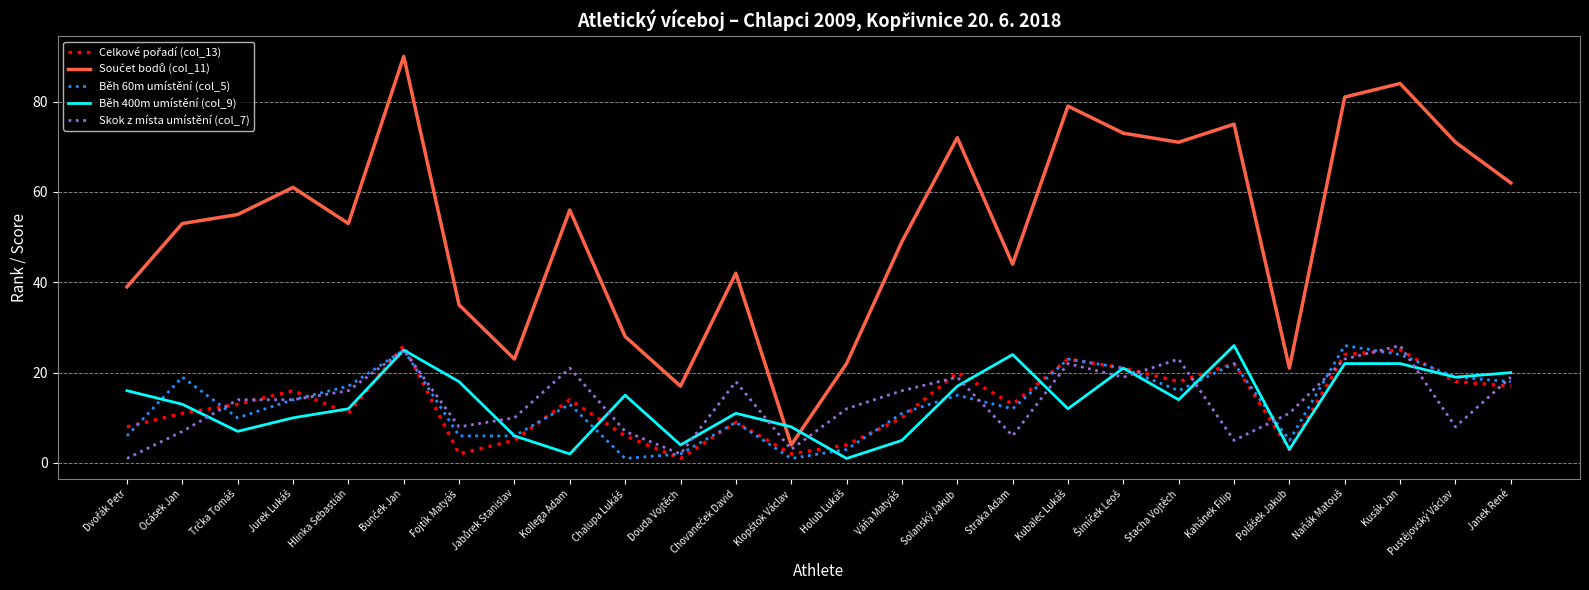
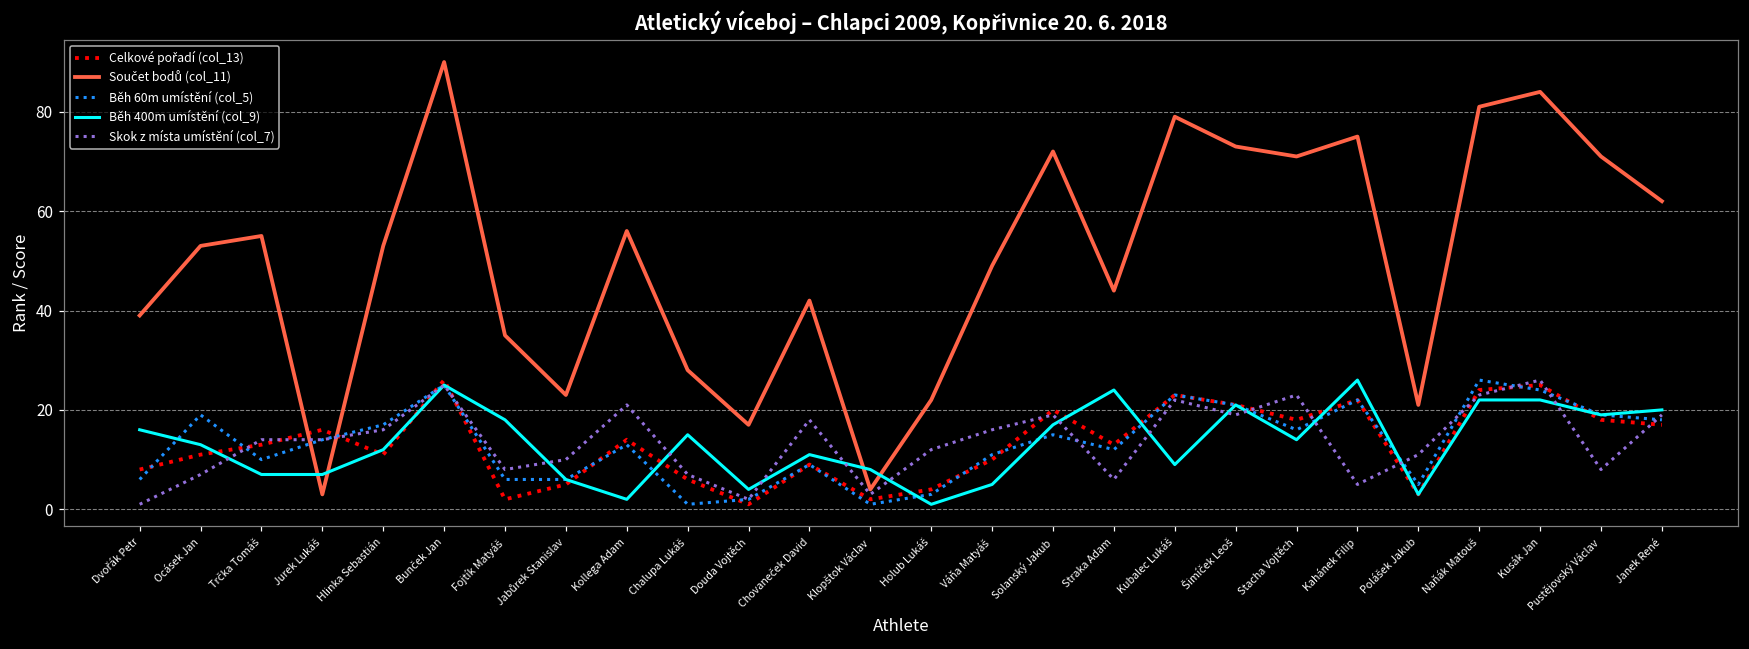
  {
    "Celkové pořadí (col_13)": {
      "Dvořák Petr": 8,
      "Ocásek Jan": 11,
      "Trčka Tomáš": 13,
      "Jurek Lukáš": 16,
      "Hlinka Sebastián": 11,
      "Bunček Jan": 26,
      "Fojtík Matyáš": 2,
      "Jabůrek Stanislav": 5,
      "Kollega Adam": 14,
      "Chalupa Lukáš": 6,
      "Douda Vojtěch": 1,
      "Klopštok Václav": 2,
      "Holub Lukáš": 4,
      "Váňa Matyáš": 10,
      "Solanský Jakub": 20,
      "Straka Adam": 13,
      "Stacha Vojtěch": 18,
      "Naňák Matouš": 24,
      "Kusák Jan": 25,
      "Pustějovský Václav": 18,
      "Janek René": 17
    },
    "Součet bodů (col_11)": {
      "Dvořák Petr": 39,
      "Ocásek Jan": 53,
      "Trčka Tomáš": 55,
-     "Jurek Lukáš": 61,
+     "Jurek Lukáš": 3,
      "Hlinka Sebastián": 53,
      "Bunček Jan": 90,
      "Fojtík Matyáš": 35,
      "Jabůrek Stanislav": 23,
      "Kollega Adam": 56,
      "Chalupa Lukáš": 28,
      "Douda Vojtěch": 17,
      "Chovaneček David": 42,
      "Klopštok Václav": 4,
      "Holub Lukáš": 22,
      "Váňa Matyáš": 49,
      "Solanský Jakub": 72,
      "Straka Adam": 44,
      "Kubalec Lukáš": 79,
      "Šimíček Leoš": 73,
      "Stacha Vojtěch": 71,
      "Kahánek Filip": 75,
      "Polášek Jakub": 21,
      "Naňák Matouš": 81,
      "Kusák Jan": 84,
      "Pustějovský Václav": 71,
      "Janek René": 62
    },
    "Běh 60m umístění (col_5)": {
      "Dvořák Petr": 6,
      "Ocásek Jan": 19,
      "Trčka Tomáš": 10,
      "Hlinka Sebastián": 17,
      "Fojtík Matyáš": 6,
      "Kollega Adam": 13,
      "Chalupa Lukáš": 1,
      "Klopštok Václav": 1,
      "Holub Lukáš": 3,
      "Váňa Matyáš": 11,
      "Solanský Jakub": 15,
      "Straka Adam": 12,
      "Stacha Vojtěch": 16,
      "Polášek Jakub": 5,
      "Naňák Matouš": 26,
      "Kusák Jan": 24,
      "Janek René": 18
    },
    "Běh 400m umístění (col_9)": {
      "Dvořák Petr": 16,
      "Ocásek Jan": 13,
      "Trčka Tomáš": 7,
-     "Jurek Lukáš": 10,
+     "Jurek Lukáš": 7,
      "Hlinka Sebastián": 12,
      "Fojtík Matyáš": 18,
      "Kollega Adam": 2,
      "Chalupa Lukáš": 15,
      "Douda Vojtěch": 4,
      "Chovaneček David": 11,
      "Klopštok Václav": 8,
      "Holub Lukáš": 1,
      "Váňa Matyáš": 5,
      "Solanský Jakub": 17,
      "Straka Adam": 24,
-     "Kubalec Lukáš": 12,
+     "Kubalec Lukáš": 9,
      "Stacha Vojtěch": 14,
      "Kahánek Filip": 26,
      "Naňák Matouš": 22,
      "Kusák Jan": 22,
      "Janek René": 20
    },
    "Skok z místa umístění (col_7)": {
      "Dvořák Petr": 1,
      "Ocásek Jan": 7,
      "Trčka Tomáš": 14,
      "Hlinka Sebastián": 16,
      "Fojtík Matyáš": 8,
      "Jabůrek Stanislav": 10,
      "Kollega Adam": 21,
      "Chalupa Lukáš": 7,
      "Chovaneček David": 18,
      "Klopštok Václav": 3,
      "Holub Lukáš": 12,
      "Váňa Matyáš": 16,
      "Solanský Jakub": 19,
      "Straka Adam": 6,
      "Kubalec Lukáš": 22,
      "Šimíček Leoš": 19,
      "Stacha Vojtěch": 23,
      "Kahánek Filip": 5,
      "Polášek Jakub": 11,
      "Naňák Matouš": 23,
      "Kusák Jan": 26,
      "Pustějovský Václav": 8,
      "Janek René": 19
    }
  }
